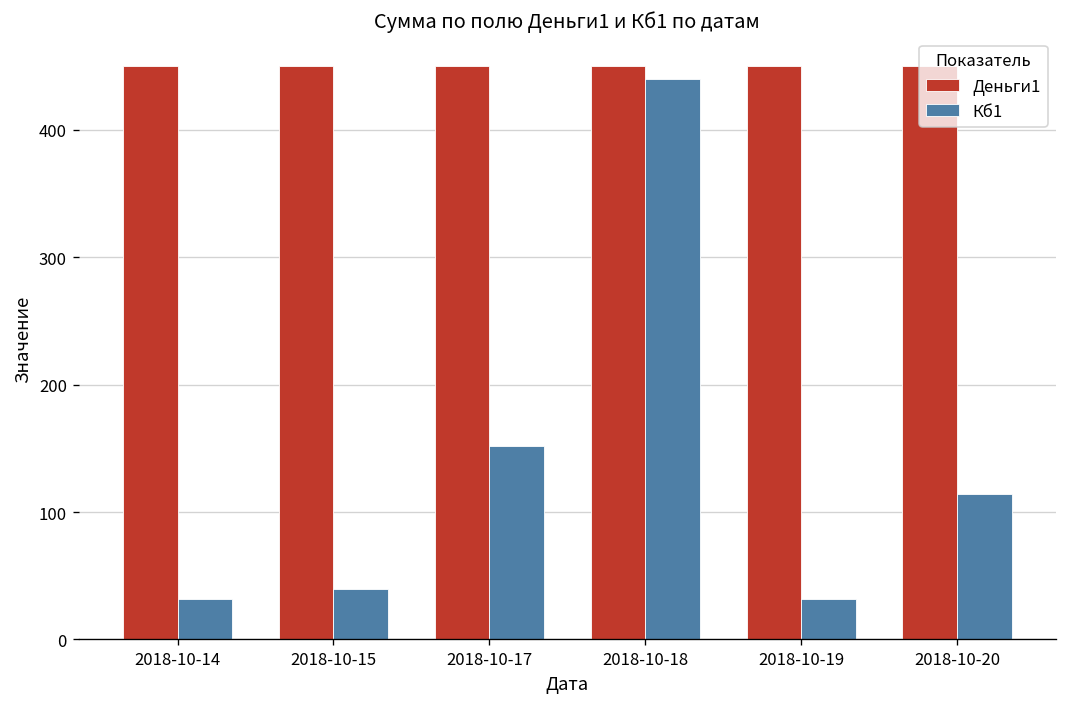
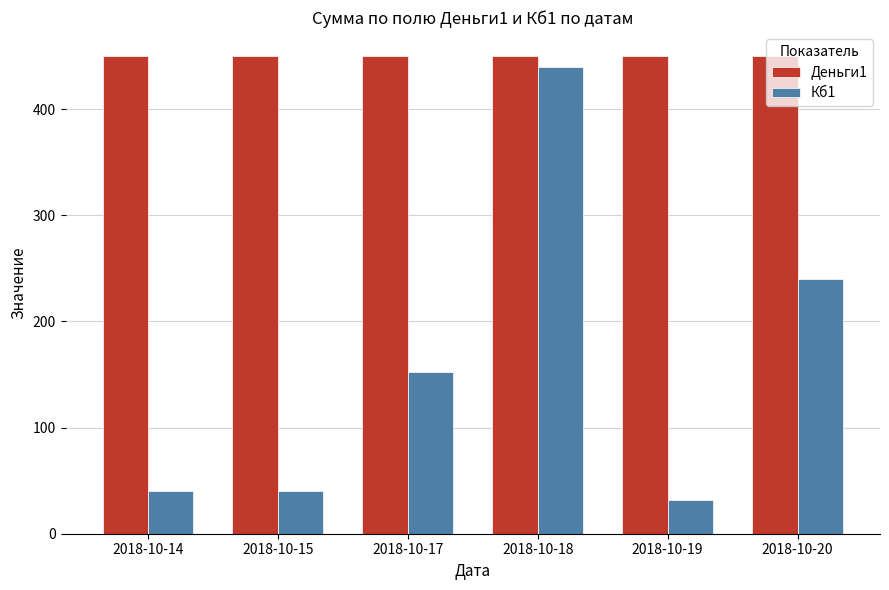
  {
    "Деньги1": {
      "2018-10-14": 450,
      "2018-10-15": 450,
      "2018-10-17": 450,
      "2018-10-18": 450,
      "2018-10-19": 450
    },
    "Кб1": {
-     "2018-10-14": 32,
+     "2018-10-14": 40,
      "2018-10-15": 40,
      "2018-10-17": 152,
      "2018-10-18": 440,
      "2018-10-19": 32,
-     "2018-10-20": 114
+     "2018-10-20": 240
    }
  }
